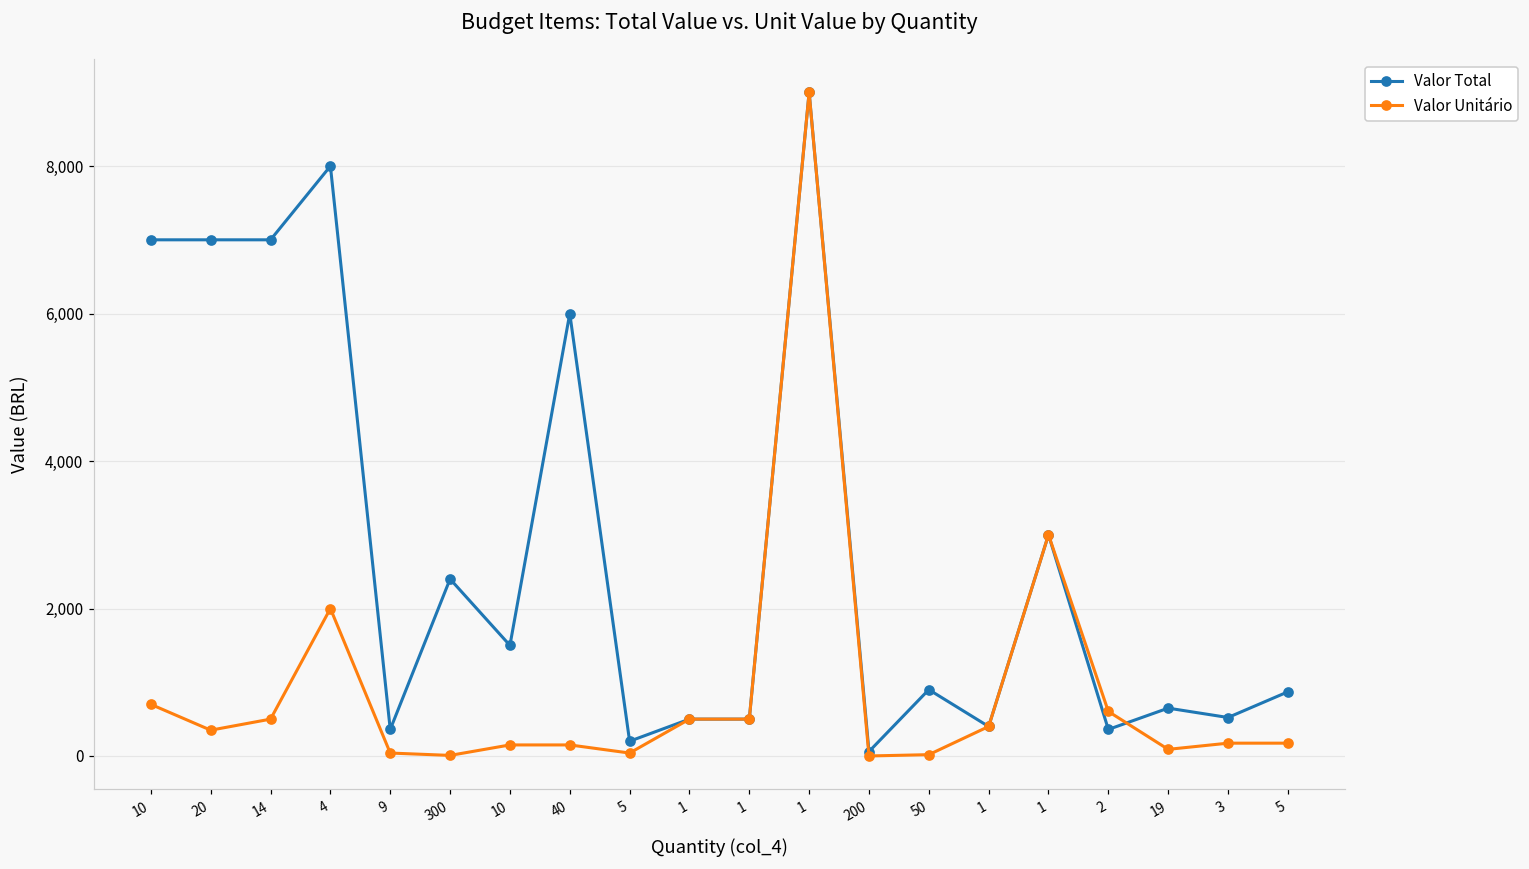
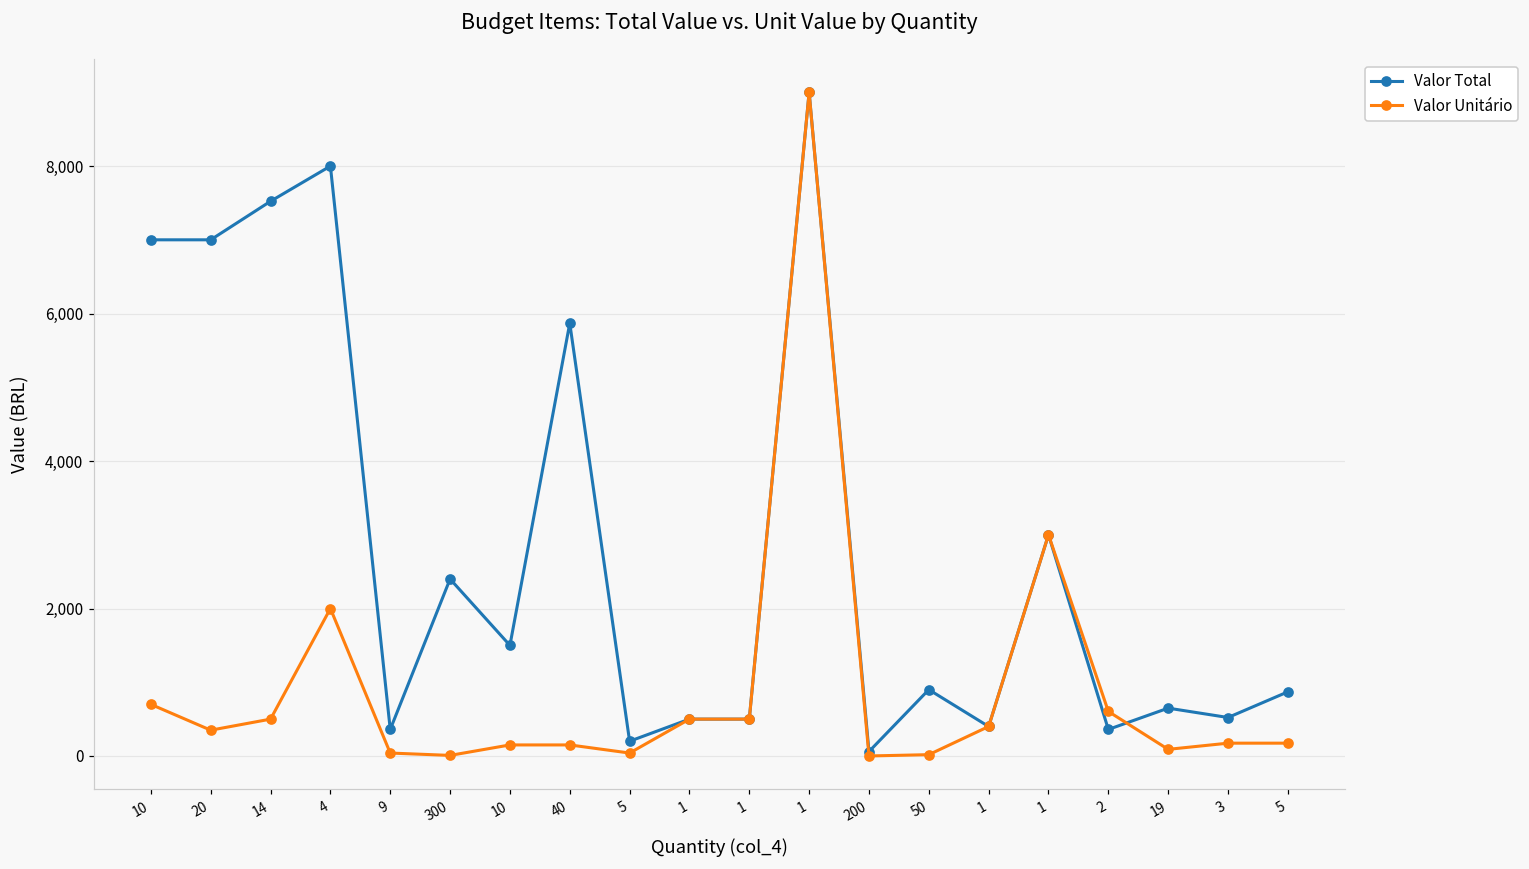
  {
    "Valor Total": {
      "20": "7,000",
-     "14": "7,000",
+     "14": "7,500",
      "4": "8,000",
      "9": "400",
      "300": "2,400",
-     "40": "6,000",
+     "40": "5,900",
      "200": "100",
      "50": "900",
      "2": "400",
      "19": "600",
      "3": "500"
    },
    "Valor Unitário": {
      "20": "400",
      "14": "500",
      "4": "2,000",
      "9": "0",
      "300": "0",
      "40": "200",
      "200": "0",
      "50": "0",
      "2": "600",
      "19": "100",
      "3": "200"
    }
  }
